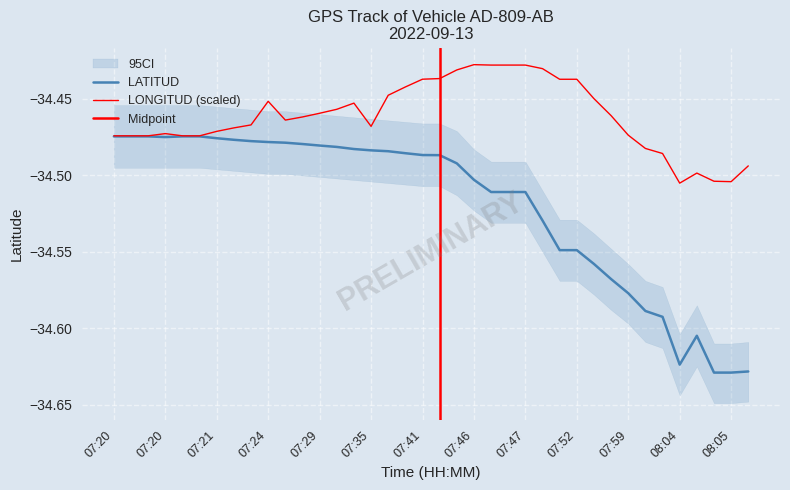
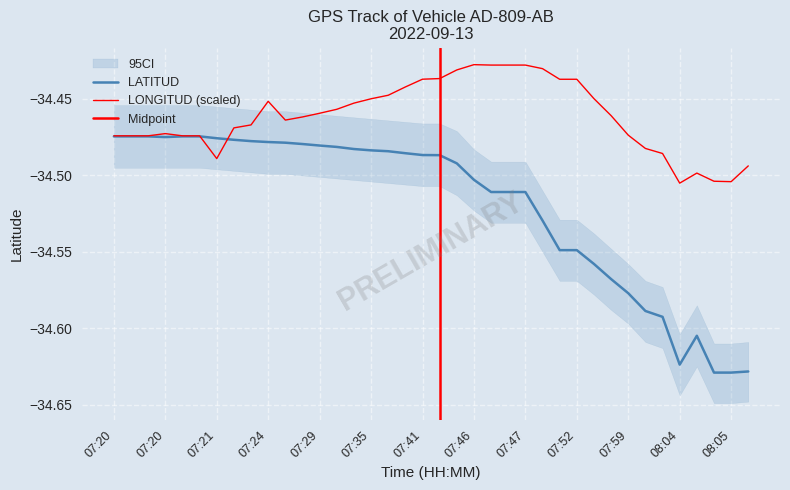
  {
    "LONGITUD (scaled)": {
-     "07:21": -34.471,
+     "07:21": -34.489,
      "07:24": -34.452,
-     "07:35": -34.468,
+     "07:35": -34.450,
      "07:46": -34.428
    }
  }
